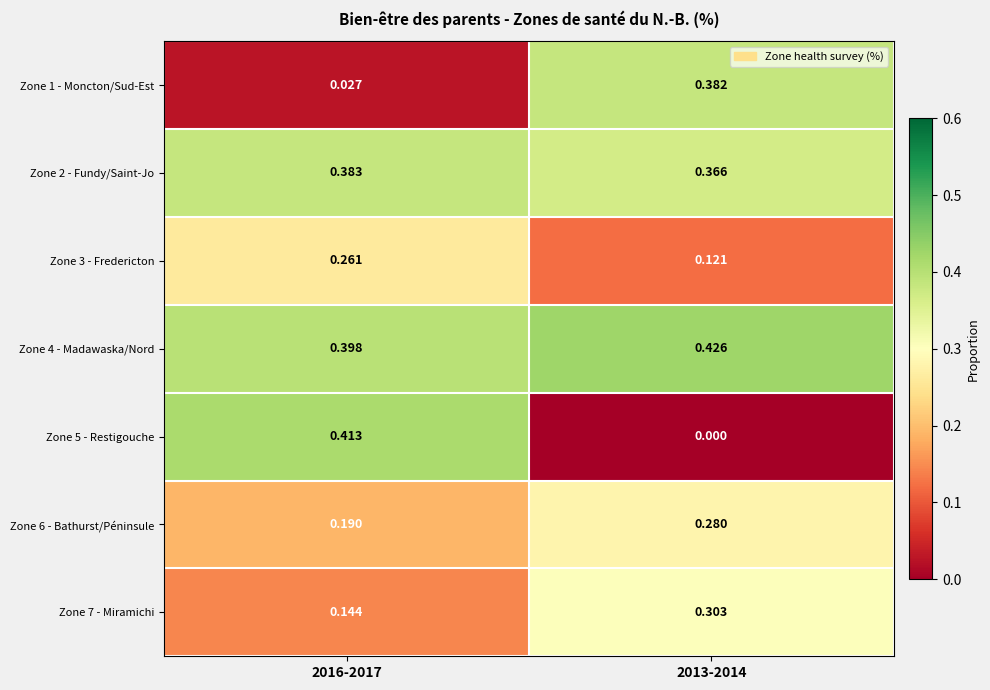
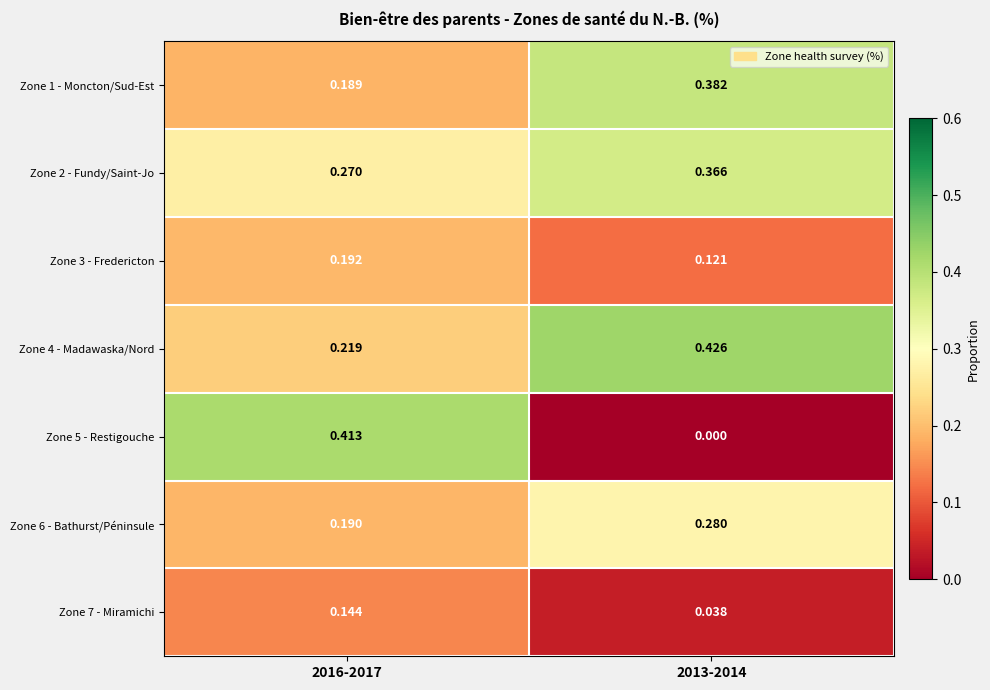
  {
    "Zone 1 - Moncton/Sud-Est": {
-     "2016-2017": 0.027,
+     "2016-2017": 0.189,
      "2013-2014": 0.382
    },
    "Zone 2 - Fundy/Saint-Jo": {
-     "2016-2017": 0.383,
+     "2016-2017": 0.270,
      "2013-2014": 0.366
    },
    "Zone 3 - Fredericton": {
-     "2016-2017": 0.261,
+     "2016-2017": 0.192,
      "2013-2014": 0.121
    },
    "Zone 4 - Madawaska/Nord": {
-     "2016-2017": 0.398,
+     "2016-2017": 0.219,
      "2013-2014": 0.426
    },
    "Zone 5 - Restigouche": {
      "2016-2017": 0.413,
      "2013-2014": 0.000
    },
    "Zone 6 - Bathurst/Péninsule": {
      "2016-2017": 0.190,
      "2013-2014": 0.280
    },
    "Zone 7 - Miramichi": {
      "2016-2017": 0.144,
-     "2013-2014": 0.303
+     "2013-2014": 0.038
    }
  }
